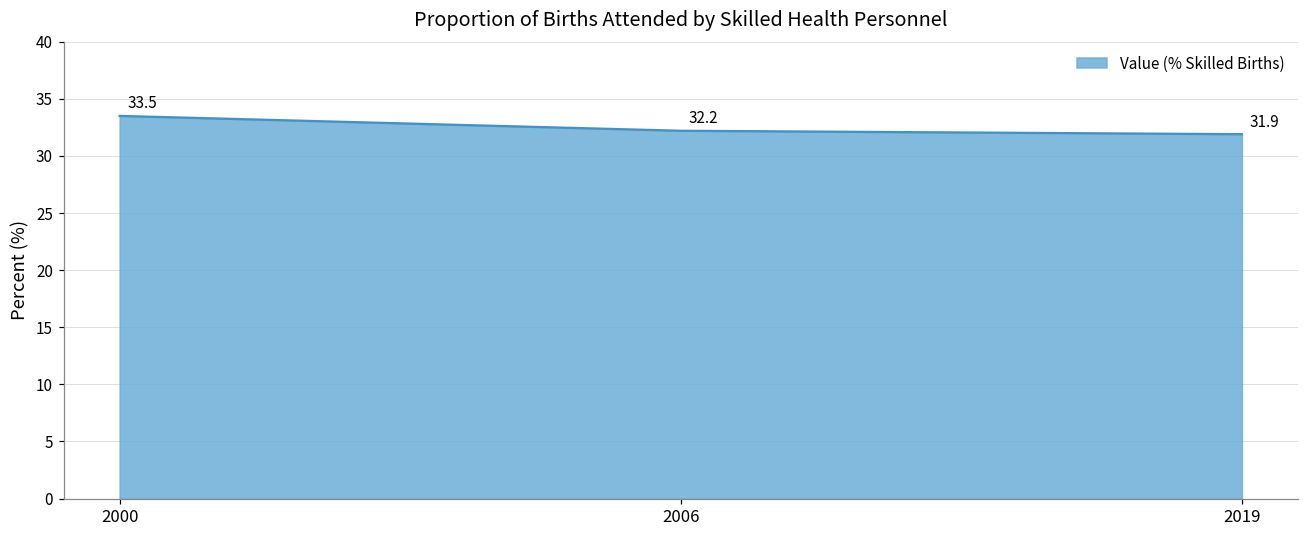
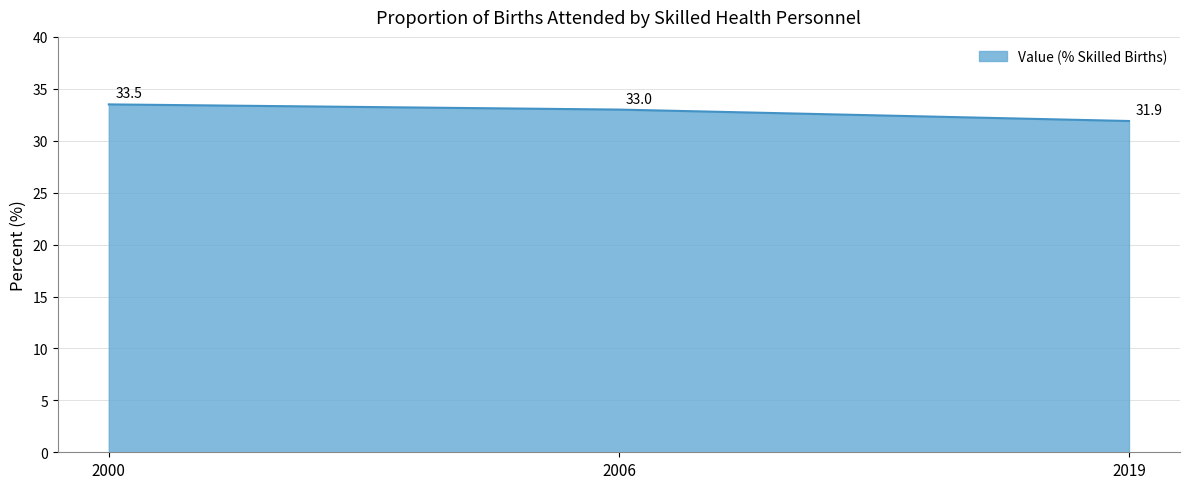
  {
    "2000": 33.5,
-   "2006": 32.2,
+   "2006": 33.0,
    "2019": 31.9
  }
